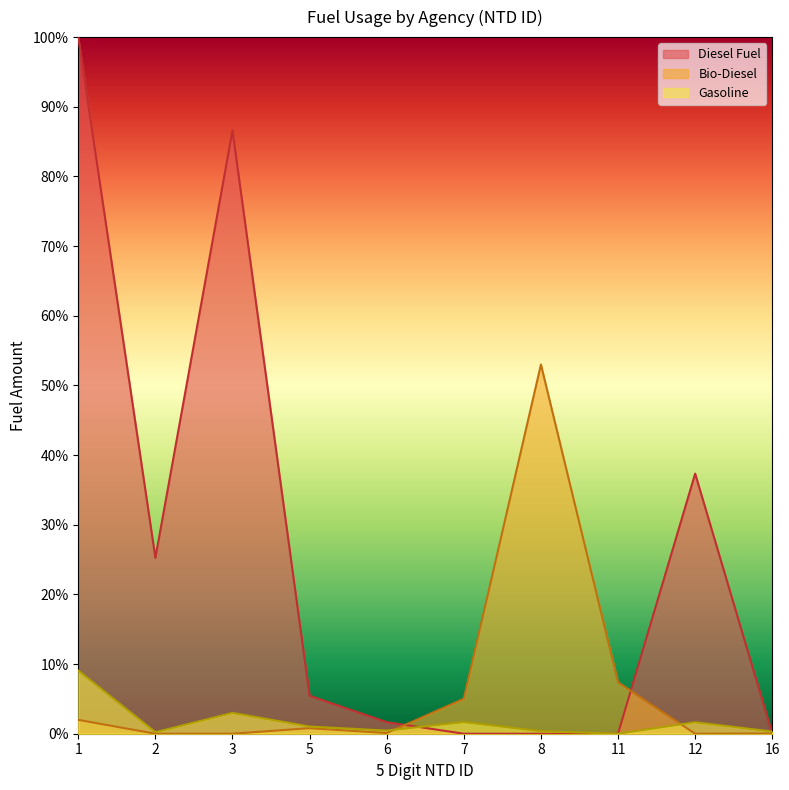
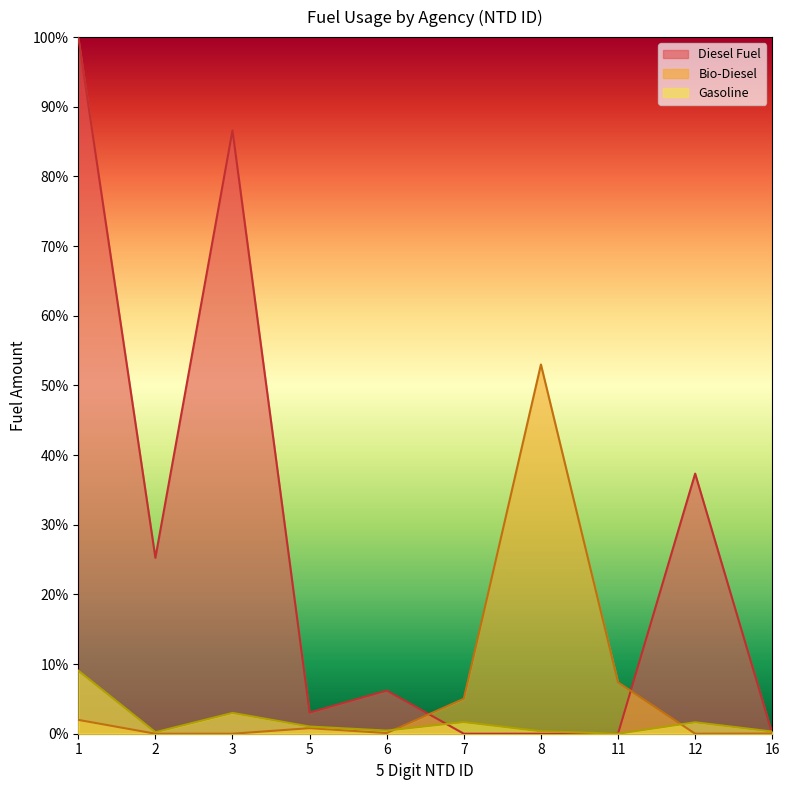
  {
    "Diesel Fuel": {
      "1": "100%",
      "2": "25%",
      "3": "87%",
-     "5": "5%",
-     "6": "2%",
+     "5": "3%",
+     "6": "6%",
      "7": "0%",
      "12": "37%"
    }
  }
